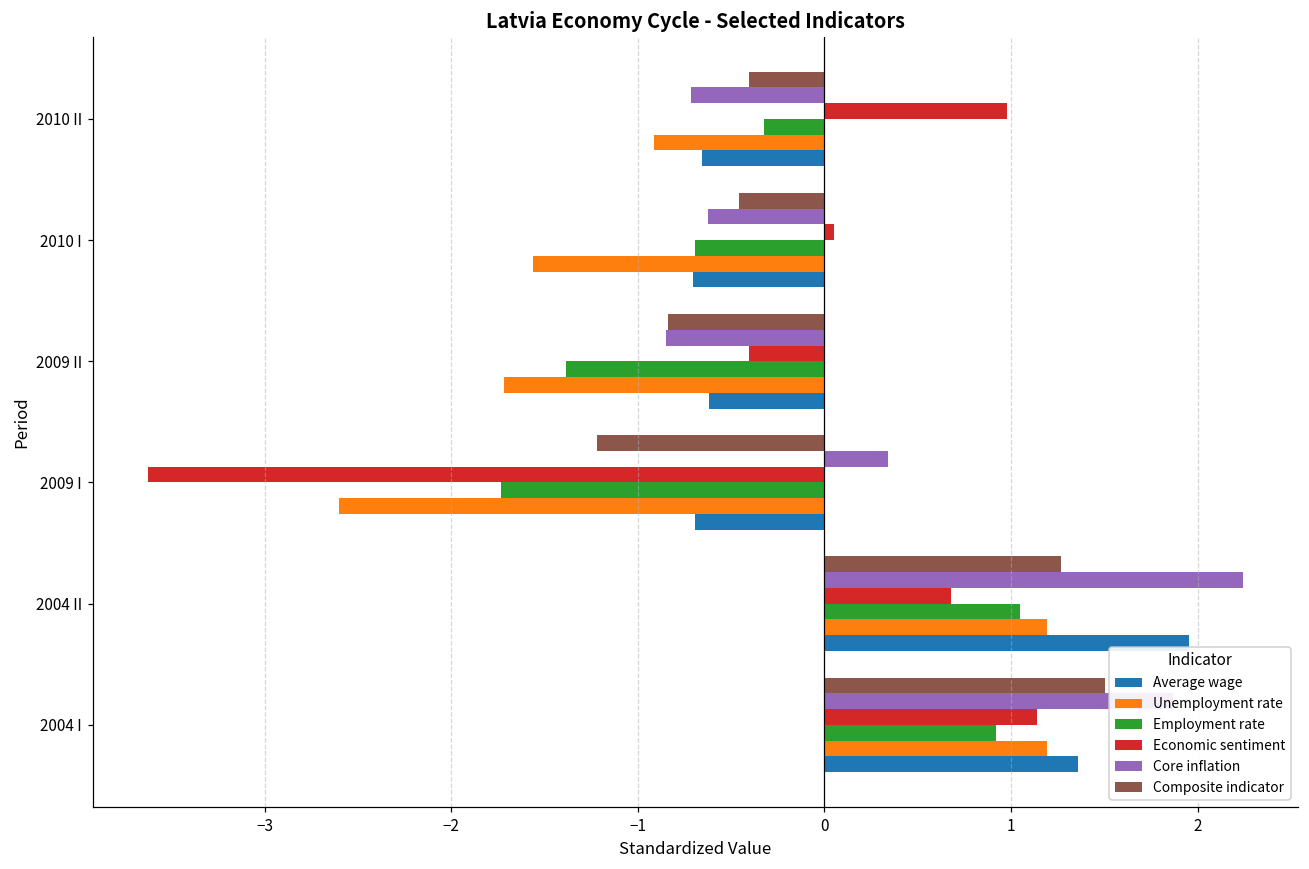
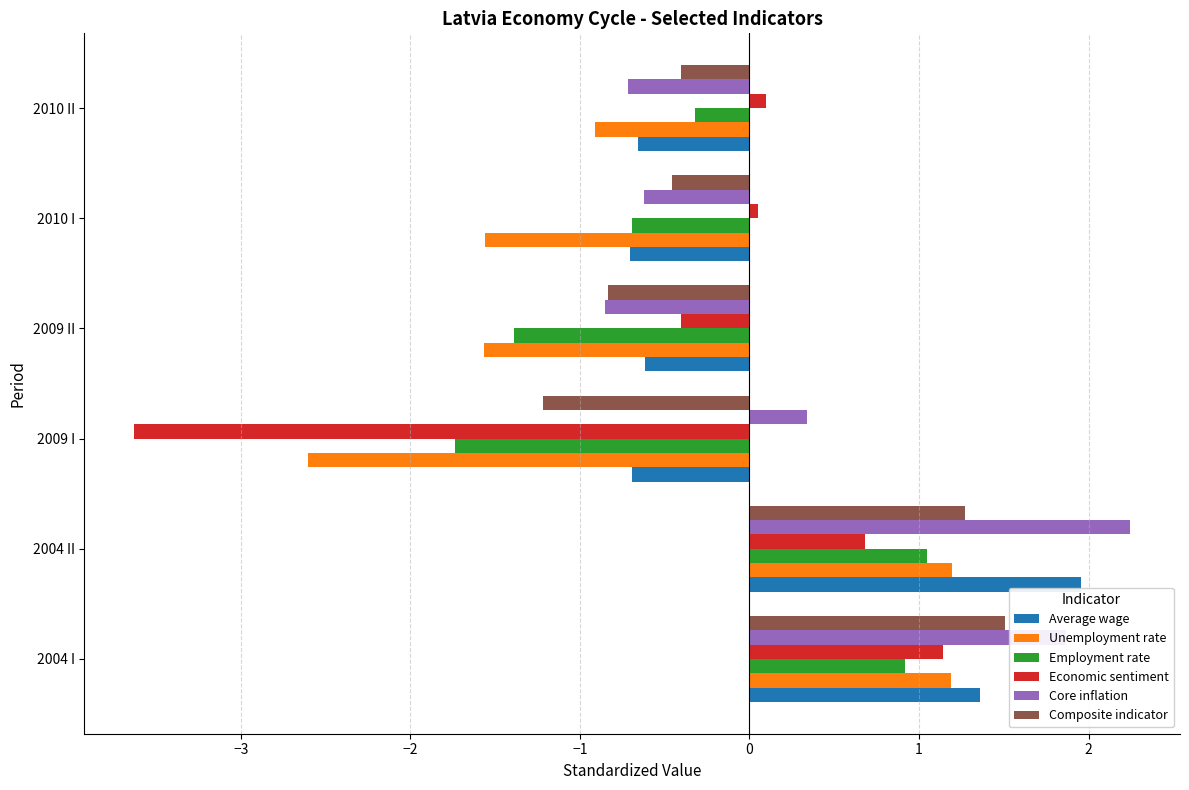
  {
    "Average wage": {
      "2010 II": -0.66,
      "2010 I": -0.71,
      "2009 II": -0.62,
      "2009 I": -0.69,
      "2004 II": 1.96,
      "2004 I": 1.36
    },
    "Unemployment rate": {
      "2010 II": -0.91,
      "2010 I": -1.56,
-     "2009 II": -1.72,
+     "2009 II": -1.56,
      "2009 I": -2.60,
      "2004 II": 1.19,
      "2004 I": 1.19
    },
    "Employment rate": {
      "2010 II": -0.32,
      "2010 I": -0.69,
      "2009 II": -1.39,
      "2009 I": -1.74,
      "2004 II": 1.05,
      "2004 I": 0.92
    },
    "Economic sentiment": {
-     "2010 II": 0.98,
+     "2010 II": 0.10,
      "2010 I": 0.05,
      "2009 II": -0.40,
      "2009 I": -3.63,
      "2004 II": 0.68,
      "2004 I": 1.14
    },
    "Core inflation": {
      "2010 II": -0.72,
      "2010 I": -0.62,
      "2009 II": -0.85,
      "2009 I": 0.34,
      "2004 II": 2.24
    },
    "Composite indicator": {
      "2010 II": -0.40,
      "2010 I": -0.46,
      "2009 II": -0.84,
      "2009 I": -1.22,
      "2004 II": 1.27,
      "2004 I": 1.50
    }
  }
